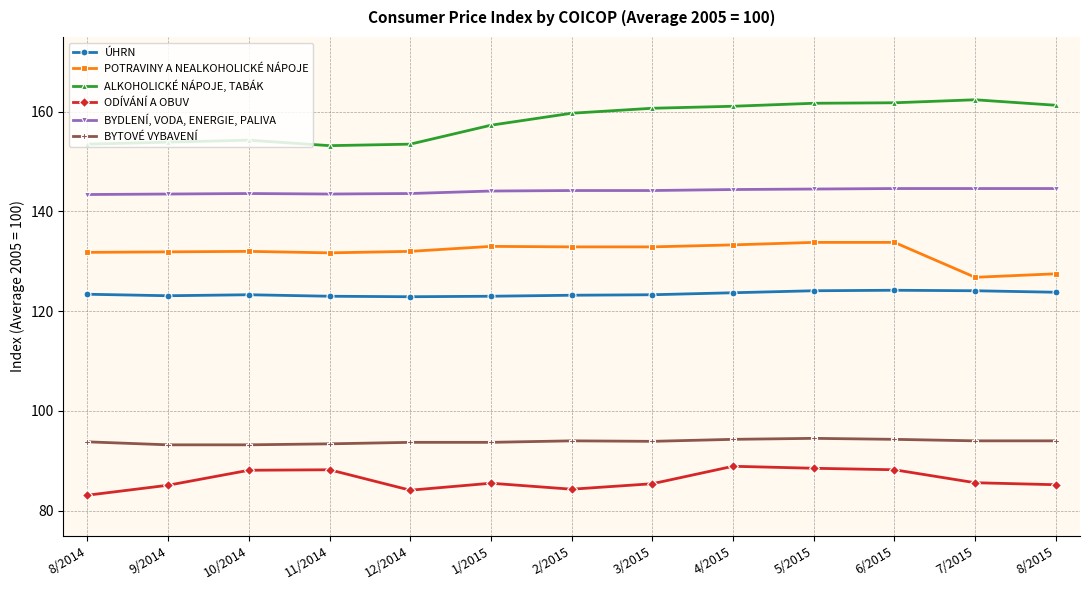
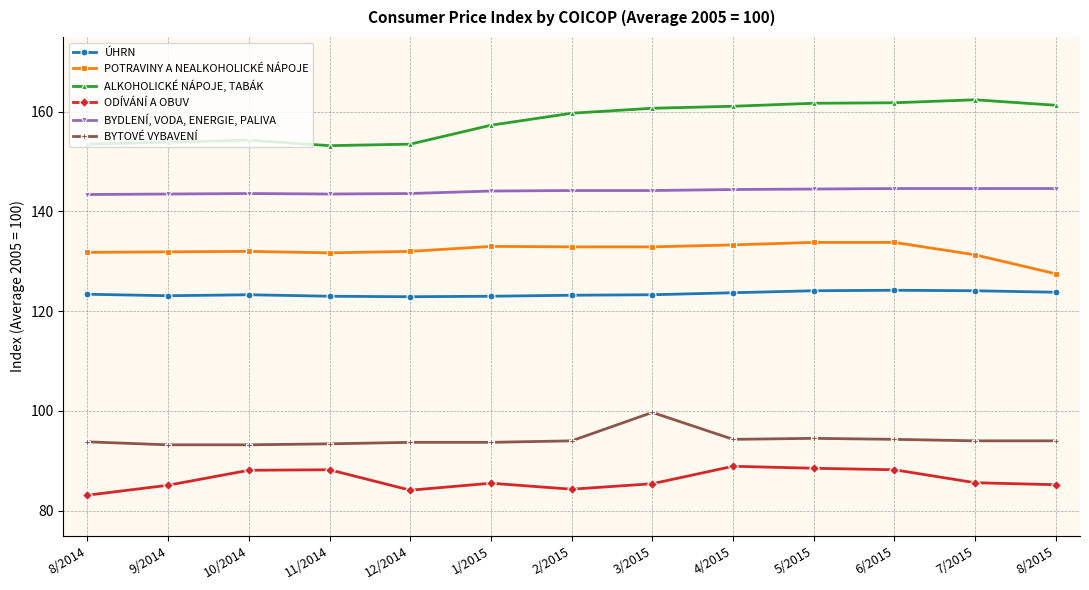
  {
    "ÚHRN": {
      "8/2014": 123,
      "9/2014": 123,
      "10/2014": 123,
      "11/2014": 123,
      "12/2014": 123,
      "1/2015": 123,
      "2/2015": 123,
      "3/2015": 123,
      "4/2015": 124,
      "5/2015": 124,
      "6/2015": 124,
      "7/2015": 124,
      "8/2015": 124
    },
    "POTRAVINY A NEALKOHOLICKÉ NÁPOJE": {
      "8/2014": 132,
      "9/2014": 132,
      "10/2014": 132,
      "11/2014": 132,
      "12/2014": 132,
      "1/2015": 133,
      "2/2015": 133,
      "3/2015": 133,
      "4/2015": 133,
      "5/2015": 134,
      "6/2015": 134,
-     "7/2015": 127,
+     "7/2015": 131,
      "8/2015": 128
    },
    "ALKOHOLICKÉ NÁPOJE, TABÁK": {
      "11/2014": 153,
      "12/2014": 154,
      "1/2015": 157,
      "2/2015": 160,
      "3/2015": 161,
      "4/2015": 161,
      "5/2015": 162,
      "6/2015": 162,
      "7/2015": 162,
      "8/2015": 161
    },
    "ODÍVÁNÍ A OBUV": {
      "8/2014": 83,
      "9/2014": 85,
      "10/2014": 88,
      "11/2014": 88,
      "12/2014": 84,
      "1/2015": 86,
      "2/2015": 84,
      "3/2015": 85,
      "4/2015": 89,
      "5/2015": 89,
      "6/2015": 88,
      "7/2015": 86,
      "8/2015": 85
    },
    "BYDLENÍ, VODA, ENERGIE, PALIVA": {
      "8/2014": 143,
      "9/2014": 144,
      "10/2014": 144,
      "11/2014": 144,
      "12/2014": 144,
      "1/2015": 144,
      "2/2015": 144,
      "3/2015": 144,
      "4/2015": 144,
      "5/2015": 145,
      "6/2015": 145,
      "7/2015": 145,
      "8/2015": 145
    },
    "BYTOVÉ VYBAVENÍ": {
      "8/2014": 94,
      "9/2014": 93,
      "10/2014": 93,
      "11/2014": 93,
      "12/2014": 94,
      "1/2015": 94,
      "2/2015": 94,
-     "3/2015": 94,
+     "3/2015": 100,
      "4/2015": 94,
      "5/2015": 95,
      "6/2015": 94,
      "7/2015": 94,
      "8/2015": 94
    }
  }
